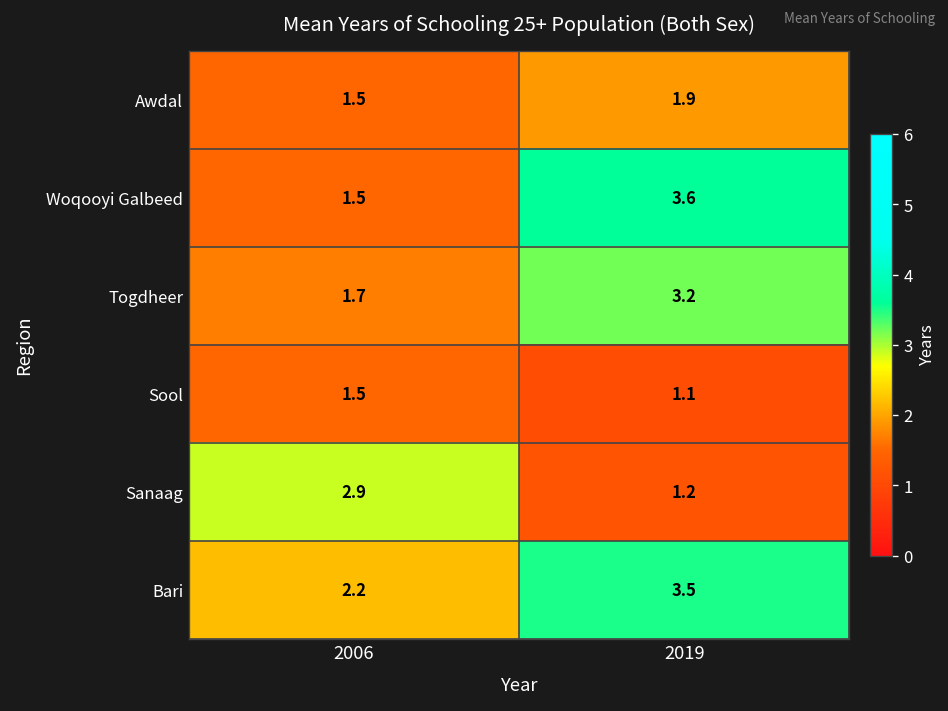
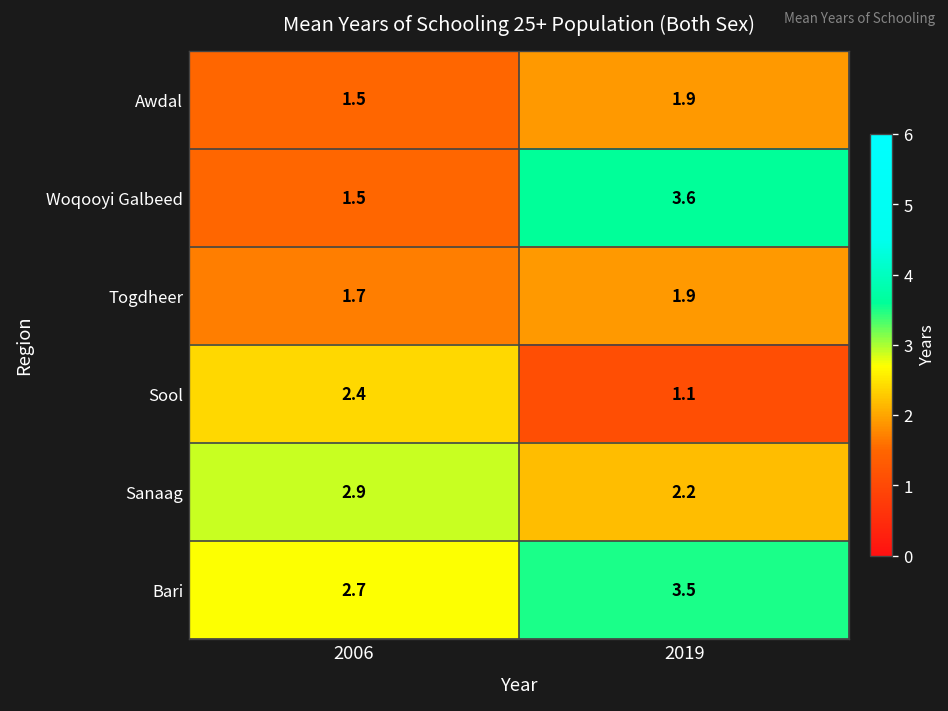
  {
    "Awdal": {
      "2006": 1.5,
      "2019": 1.9
    },
    "Woqooyi Galbeed": {
      "2006": 1.5,
      "2019": 3.6
    },
    "Togdheer": {
      "2006": 1.7,
-     "2019": 3.2
+     "2019": 1.9
    },
    "Sool": {
-     "2006": 1.5,
+     "2006": 2.4,
      "2019": 1.1
    },
    "Sanaag": {
      "2006": 2.9,
-     "2019": 1.2
+     "2019": 2.2
    },
    "Bari": {
-     "2006": 2.2,
+     "2006": 2.7,
      "2019": 3.5
    }
  }
